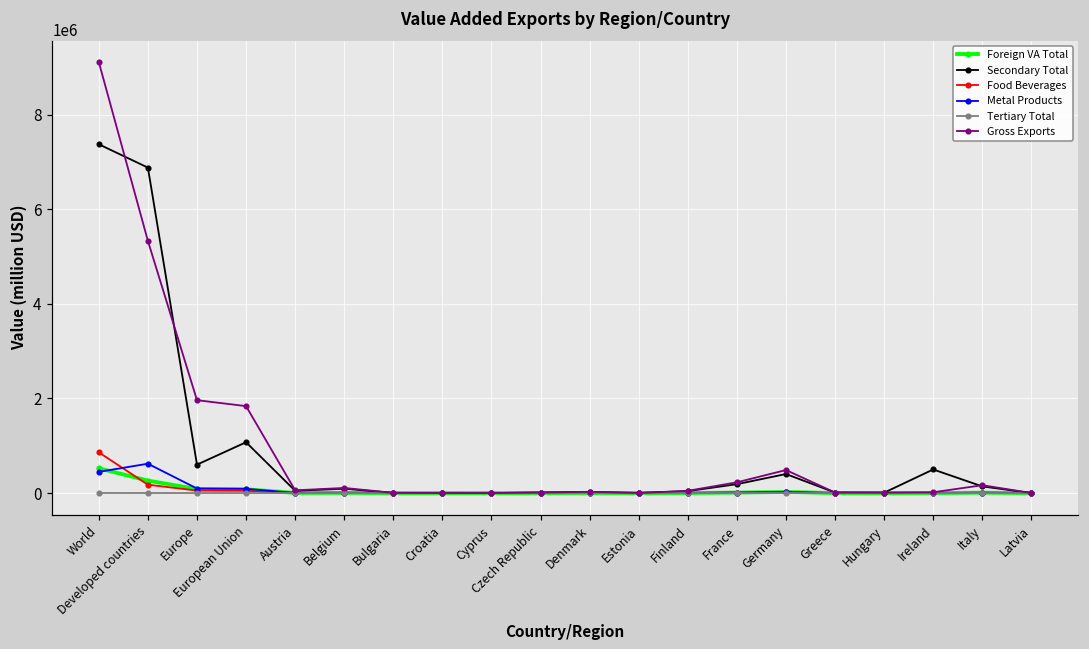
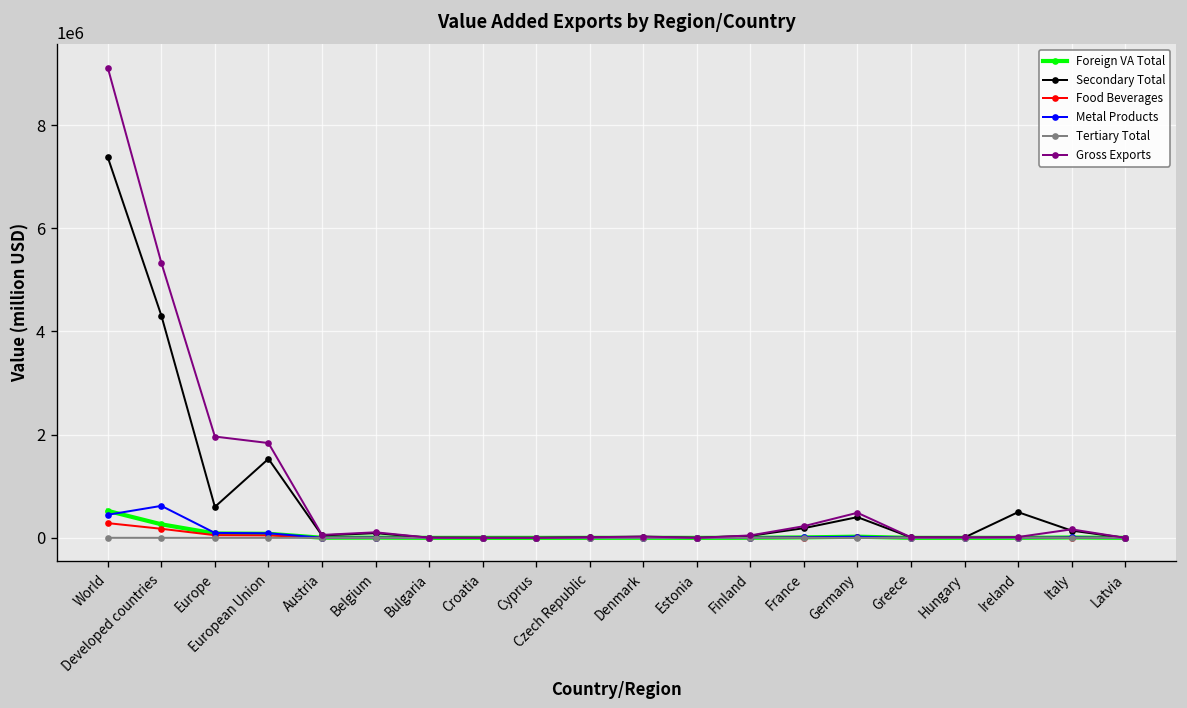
  {
    "Foreign VA Total": {
      "World": 500000,
      "Developed countries": 300000
    },
    "Secondary Total": {
      "World": 7400000,
-     "Developed countries": 6900000,
+     "Developed countries": 4300000,
      "Europe": 600000,
-     "European Union": 1100000,
+     "European Union": 1500000,
      "Germany": 400000,
      "Ireland": 500000
    },
    "Food Beverages": {
-     "World": 900000,
+     "World": 300000,
      "Developed countries": 200000
    },
    "Metal Products": {
      "World": 400000,
      "Developed countries": 600000
    },
    "Tertiary Total": {
      "World": 0,
      "Developed countries": 0
    },
    "Gross Exports": {
      "World": 9100000,
      "Developed countries": 5300000,
      "Europe": 2000000,
      "European Union": 1800000,
      "Germany": 500000
    }
  }
